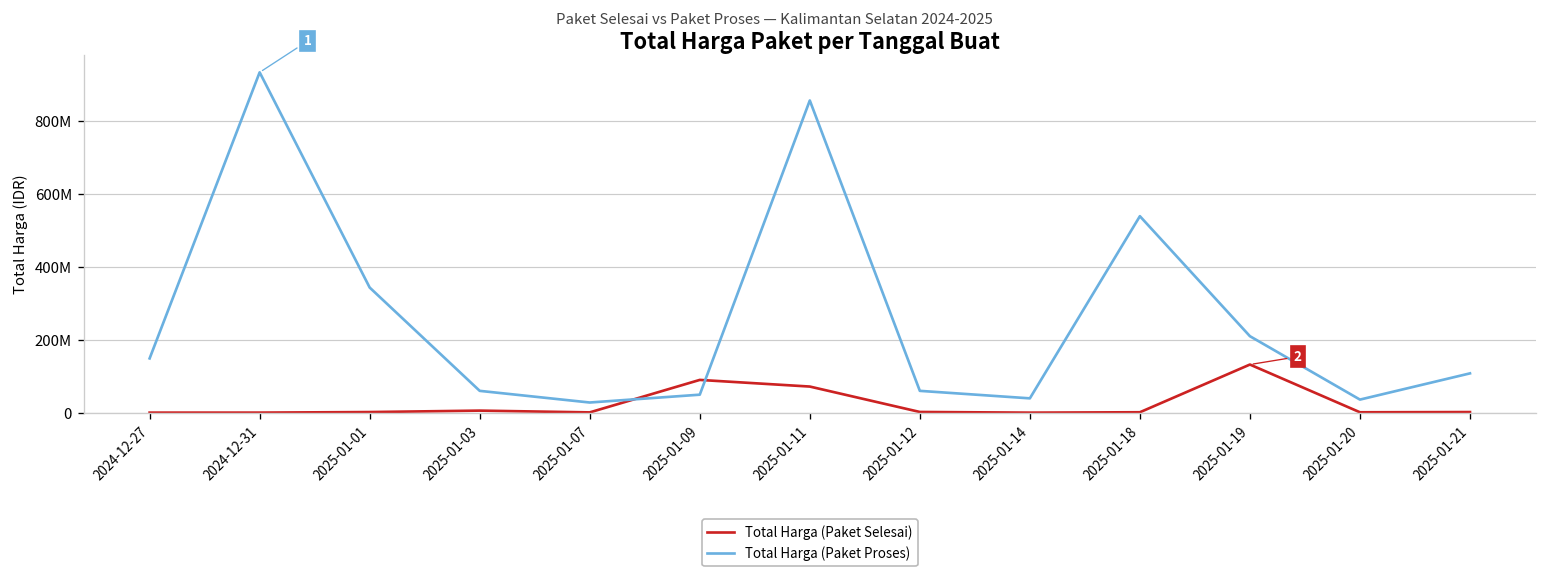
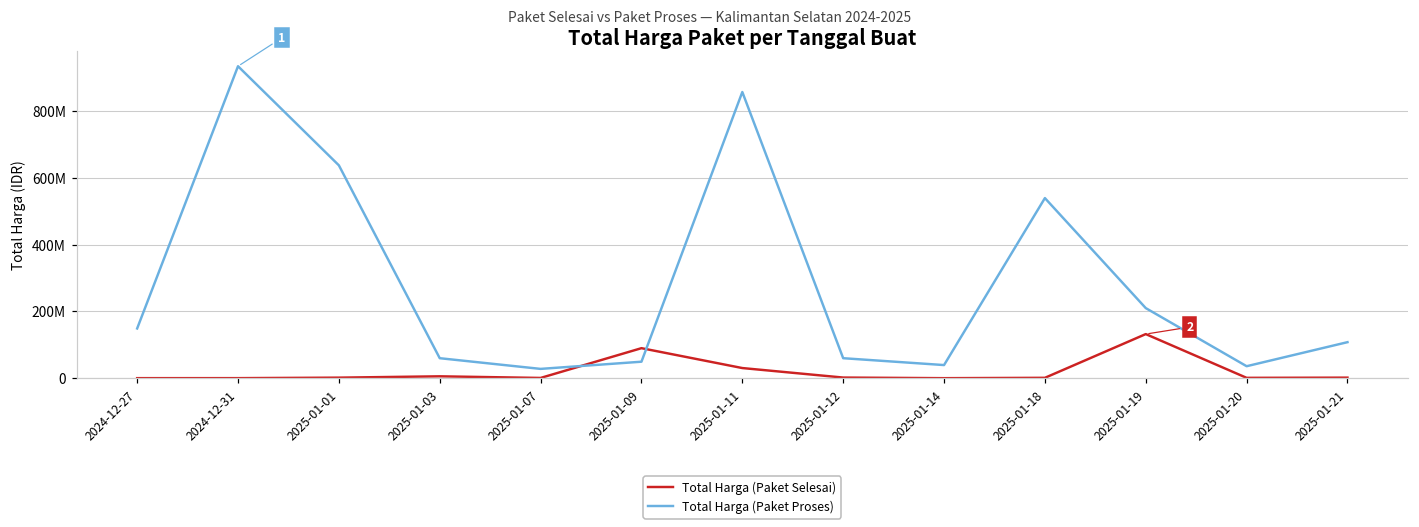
  {
    "Total Harga (Paket Selesai)": {
      "2024-12-27": 0,
      "2024-12-31": 0,
      "2025-01-01": 0,
      "2025-01-03": 10000000,
      "2025-01-07": 0,
      "2025-01-09": 90000000,
-     "2025-01-11": 70000000,
+     "2025-01-11": 30000000,
      "2025-01-12": 0,
      "2025-01-14": 0,
      "2025-01-18": 0,
      "2025-01-19": 130000000,
      "2025-01-20": 0,
      "2025-01-21": 0
    },
    "Total Harga (Paket Proses)": {
      "2024-12-27": 150000000,
      "2024-12-31": 930000000,
-     "2025-01-01": 340000000,
+     "2025-01-01": 640000000,
      "2025-01-03": 60000000,
      "2025-01-07": 30000000,
      "2025-01-09": 50000000,
      "2025-01-11": 860000000,
      "2025-01-12": 60000000,
      "2025-01-14": 40000000,
      "2025-01-18": 540000000,
      "2025-01-19": 210000000,
      "2025-01-20": 40000000,
      "2025-01-21": 110000000
    }
  }
